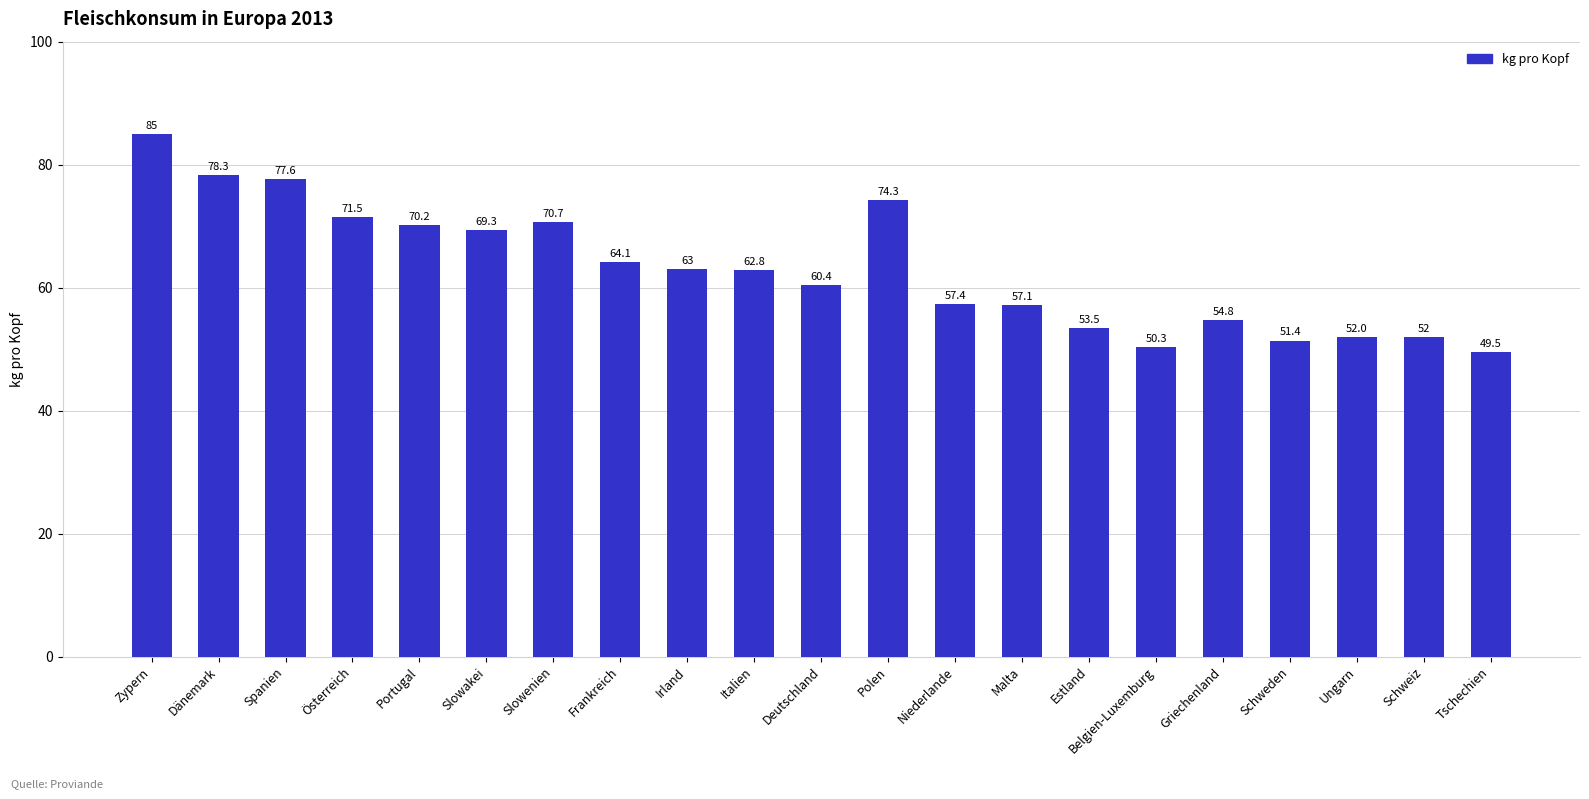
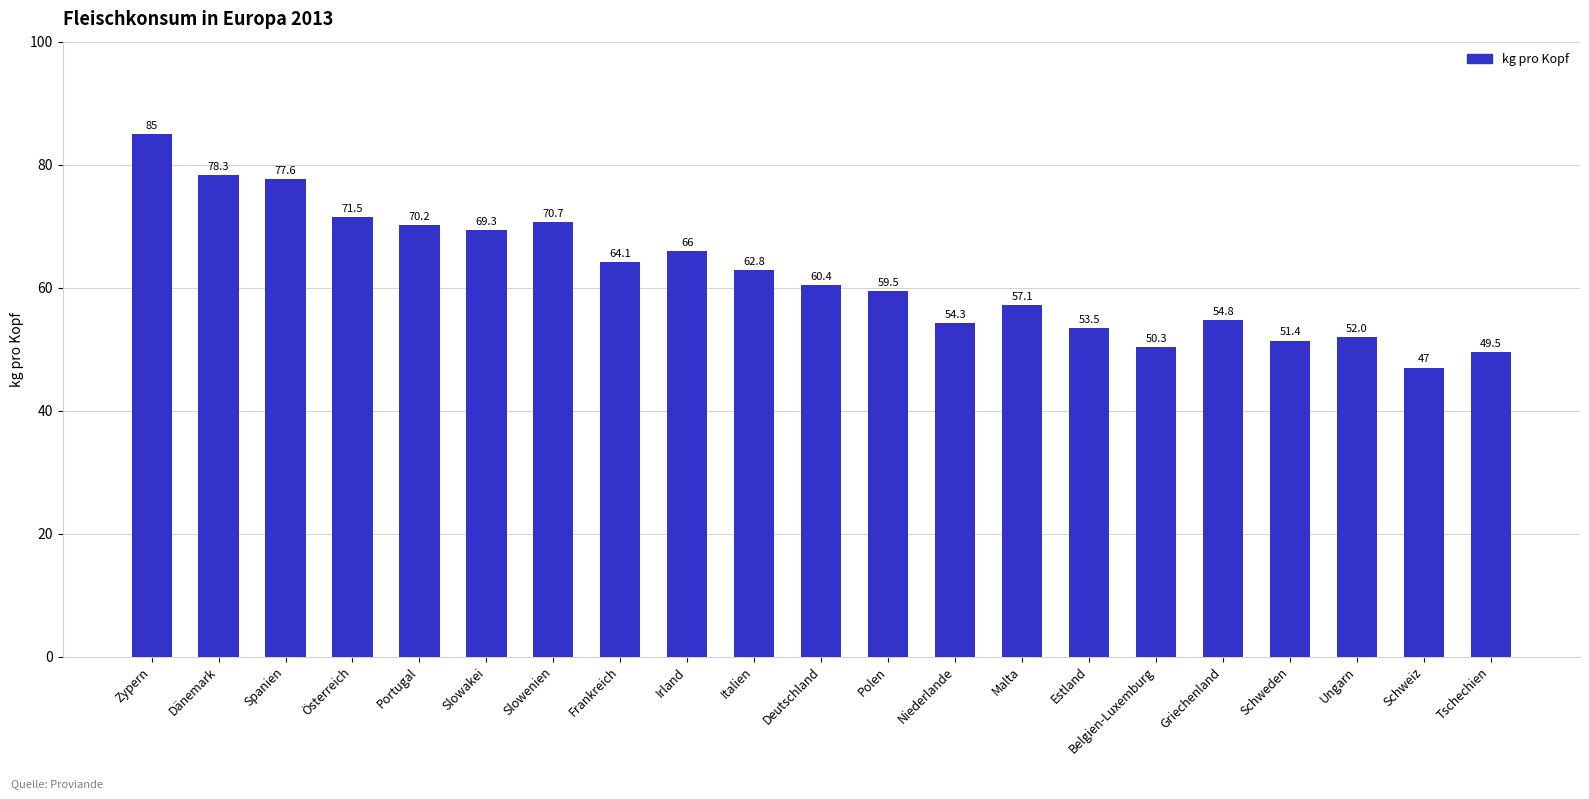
  {
    "Zypern": 85,
    "Dänemark": 78.3,
    "Spanien": 77.6,
    "Österreich": 71.5,
    "Portugal": 70.2,
    "Slowakei": 69.3,
    "Slowenien": 70.7,
    "Frankreich": 64.1,
-   "Irland": 63,
+   "Irland": 66,
    "Italien": 62.8,
    "Deutschland": 60.4,
-   "Polen": 74.3,
-   "Niederlande": 57.4,
+   "Polen": 59.5,
+   "Niederlande": 54.3,
    "Malta": 57.1,
    "Estland": 53.5,
    "Belgien-Luxemburg": 50.3,
    "Griechenland": 54.8,
    "Schweden": 51.4,
    "Ungarn": 52.0,
-   "Schweiz": 52,
+   "Schweiz": 47,
    "Tschechien": 49.5
  }
